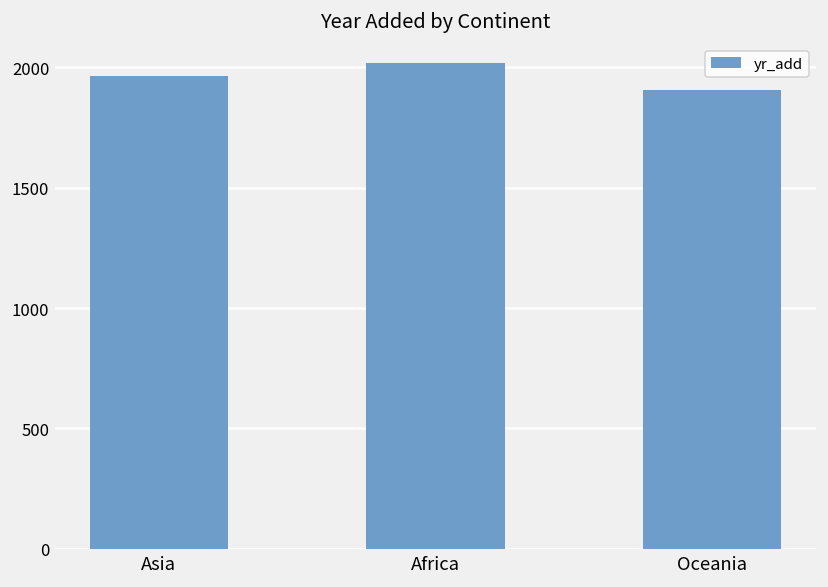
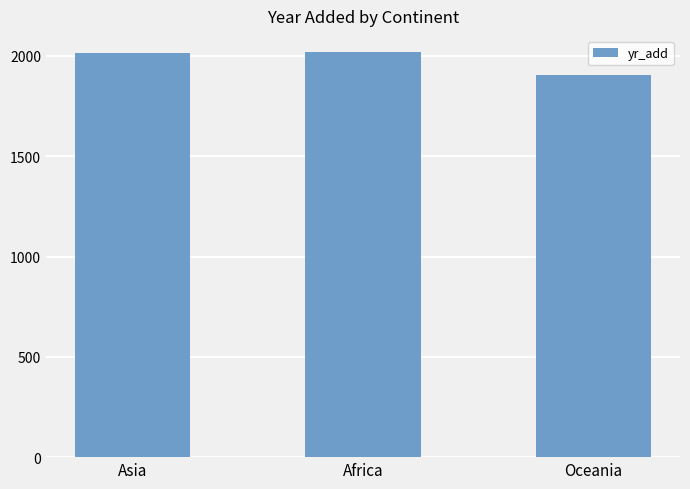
  {
-   "Asia": 1970,
+   "Asia": 2010,
    "Africa": 2020,
    "Oceania": 1910
  }
